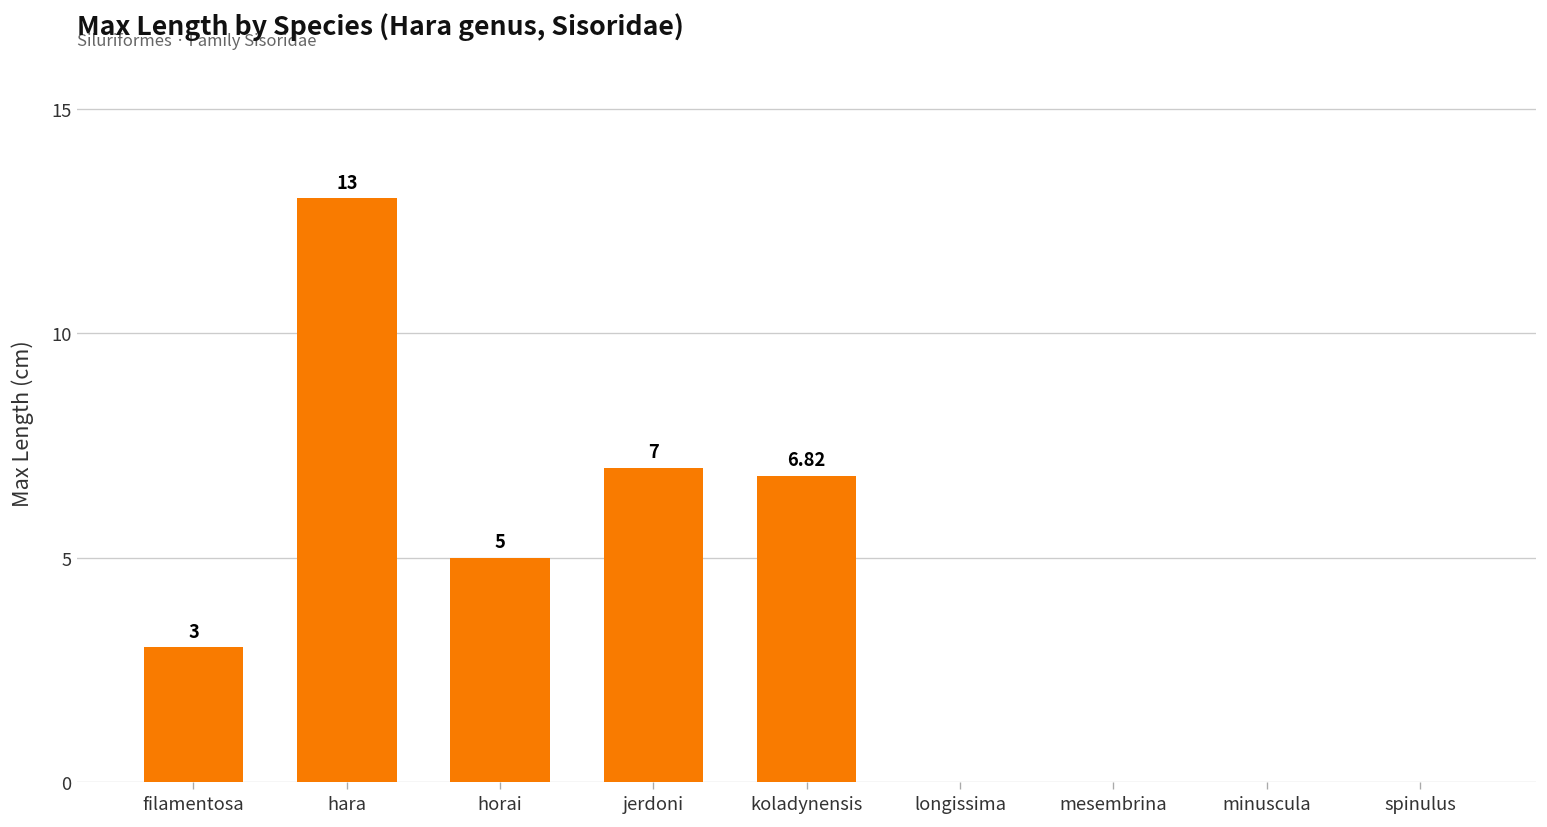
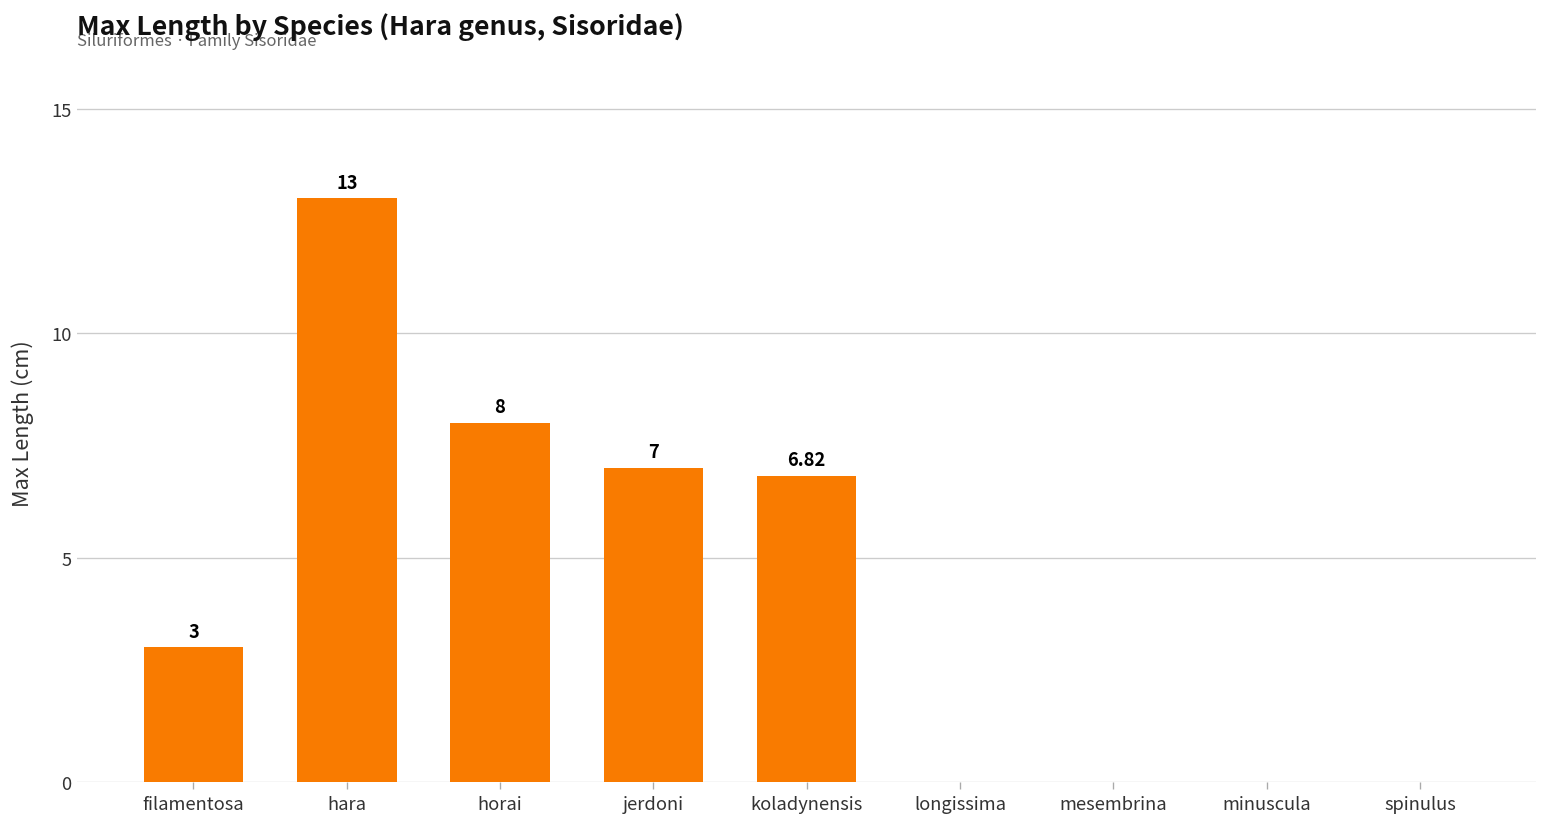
  {
    "filamentosa": 3,
    "hara": 13,
-   "horai": 5,
+   "horai": 8,
    "jerdoni": 7,
    "koladynensis": 6.82
  }
